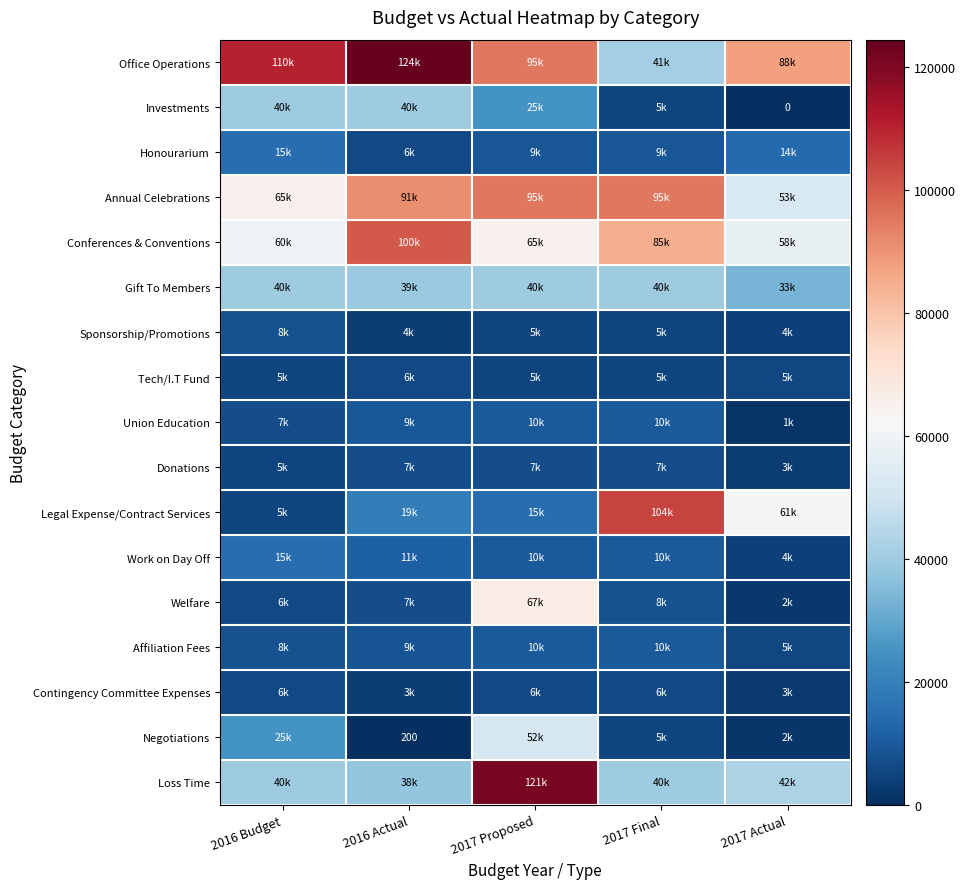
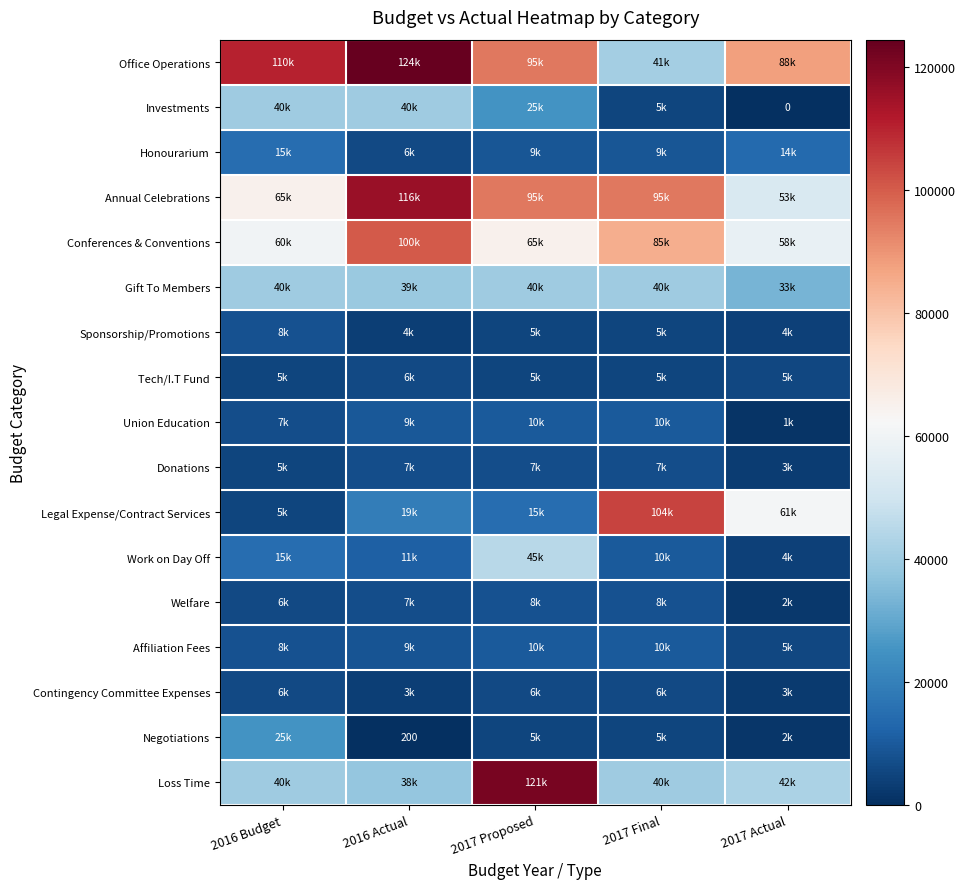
  {
    "Office Operations": {
      "2016 Budget": "110k",
      "2016 Actual": "124k",
      "2017 Proposed": "95k",
      "2017 Final": "41k",
      "2017 Actual": "88k"
    },
    "Investments": {
      "2016 Budget": "40k",
      "2016 Actual": "40k",
      "2017 Proposed": "25k",
      "2017 Final": "5k",
      "2017 Actual": "0"
    },
    "Honourarium": {
      "2016 Budget": "15k",
      "2016 Actual": "6k",
      "2017 Proposed": "9k",
      "2017 Final": "9k",
      "2017 Actual": "14k"
    },
    "Annual Celebrations": {
      "2016 Budget": "65k",
-     "2016 Actual": "91k",
+     "2016 Actual": "116k",
      "2017 Proposed": "95k",
      "2017 Final": "95k",
      "2017 Actual": "53k"
    },
    "Conferences & Conventions": {
      "2016 Budget": "60k",
      "2016 Actual": "100k",
      "2017 Proposed": "65k",
      "2017 Final": "85k",
      "2017 Actual": "58k"
    },
    "Gift To Members": {
      "2016 Budget": "40k",
      "2016 Actual": "39k",
      "2017 Proposed": "40k",
      "2017 Final": "40k",
      "2017 Actual": "33k"
    },
    "Sponsorship/Promotions": {
      "2016 Budget": "8k",
      "2016 Actual": "4k",
      "2017 Proposed": "5k",
      "2017 Final": "5k",
      "2017 Actual": "4k"
    },
    "Tech/I.T Fund": {
      "2016 Budget": "5k",
      "2016 Actual": "6k",
      "2017 Proposed": "5k",
      "2017 Final": "5k",
      "2017 Actual": "5k"
    },
    "Union Education": {
      "2016 Budget": "7k",
      "2016 Actual": "9k",
      "2017 Proposed": "10k",
      "2017 Final": "10k",
      "2017 Actual": "1k"
    },
    "Donations": {
      "2016 Budget": "5k",
      "2016 Actual": "7k",
      "2017 Proposed": "7k",
      "2017 Final": "7k",
      "2017 Actual": "3k"
    },
    "Legal Expense/Contract Services": {
      "2016 Budget": "5k",
      "2016 Actual": "19k",
      "2017 Proposed": "15k",
      "2017 Final": "104k",
      "2017 Actual": "61k"
    },
    "Work on Day Off": {
      "2016 Budget": "15k",
      "2016 Actual": "11k",
-     "2017 Proposed": "10k",
+     "2017 Proposed": "45k",
      "2017 Final": "10k",
      "2017 Actual": "4k"
    },
    "Welfare": {
      "2016 Budget": "6k",
      "2016 Actual": "7k",
-     "2017 Proposed": "67k",
+     "2017 Proposed": "8k",
      "2017 Final": "8k",
      "2017 Actual": "2k"
    },
    "Affiliation Fees": {
      "2016 Budget": "8k",
      "2016 Actual": "9k",
      "2017 Proposed": "10k",
      "2017 Final": "10k",
      "2017 Actual": "5k"
    },
    "Contingency Committee Expenses": {
      "2016 Budget": "6k",
      "2016 Actual": "3k",
      "2017 Proposed": "6k",
      "2017 Final": "6k",
      "2017 Actual": "3k"
    },
    "Negotiations": {
      "2016 Budget": "25k",
      "2016 Actual": "200",
-     "2017 Proposed": "52k",
+     "2017 Proposed": "5k",
      "2017 Final": "5k",
      "2017 Actual": "2k"
    },
    "Loss Time": {
      "2016 Budget": "40k",
      "2016 Actual": "38k",
      "2017 Proposed": "121k",
      "2017 Final": "40k",
      "2017 Actual": "42k"
    }
  }
